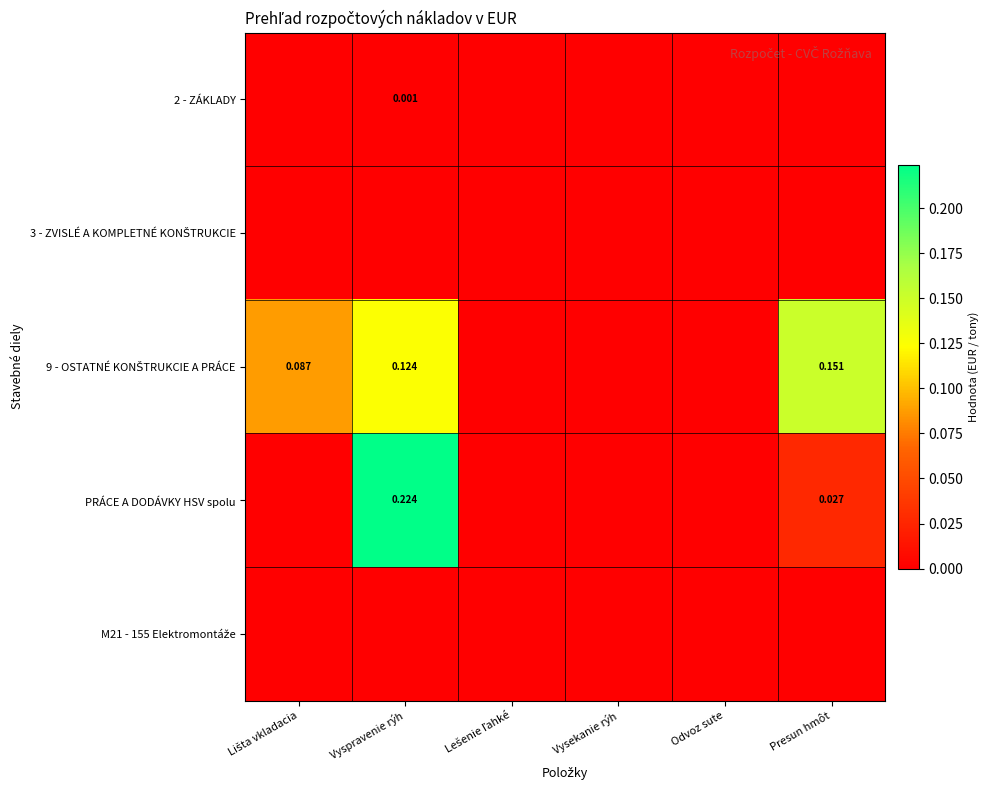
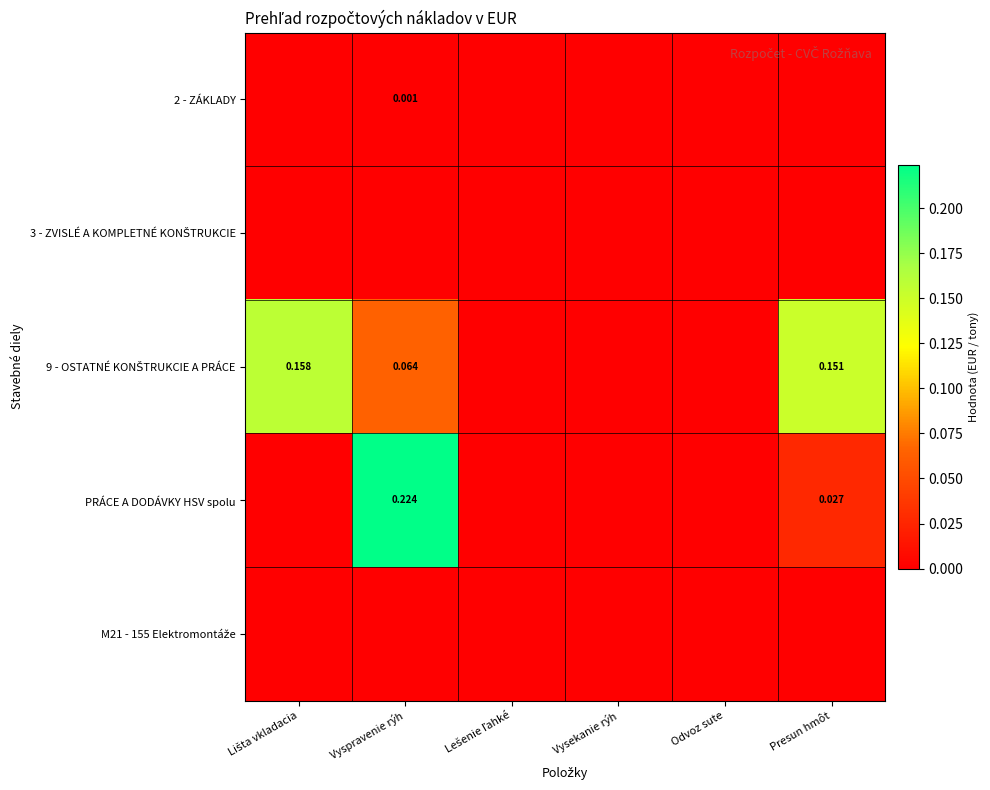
  {
    "2 - ZÁKLADY": {
      "Vyspravenie rýh": 0.001
    },
    "9 - OSTATNÉ KONŠTRUKCIE A PRÁCE": {
-     "Lišta vkladacia": 0.087,
-     "Vyspravenie rýh": 0.124,
+     "Lišta vkladacia": 0.158,
+     "Vyspravenie rýh": 0.064,
      "Presun hmôt": 0.151
    },
    "PRÁCE A DODÁVKY HSV spolu": {
      "Vyspravenie rýh": 0.224,
      "Presun hmôt": 0.027
    }
  }
